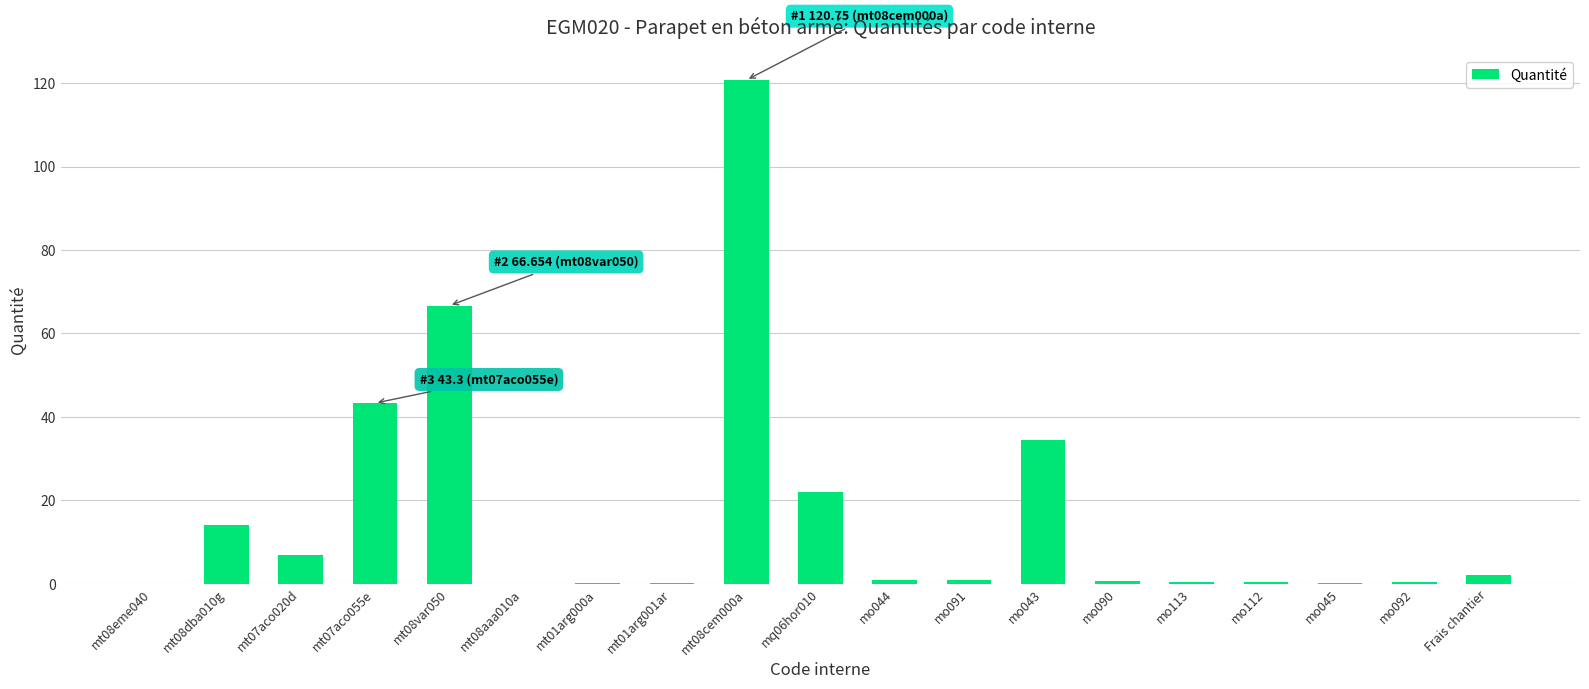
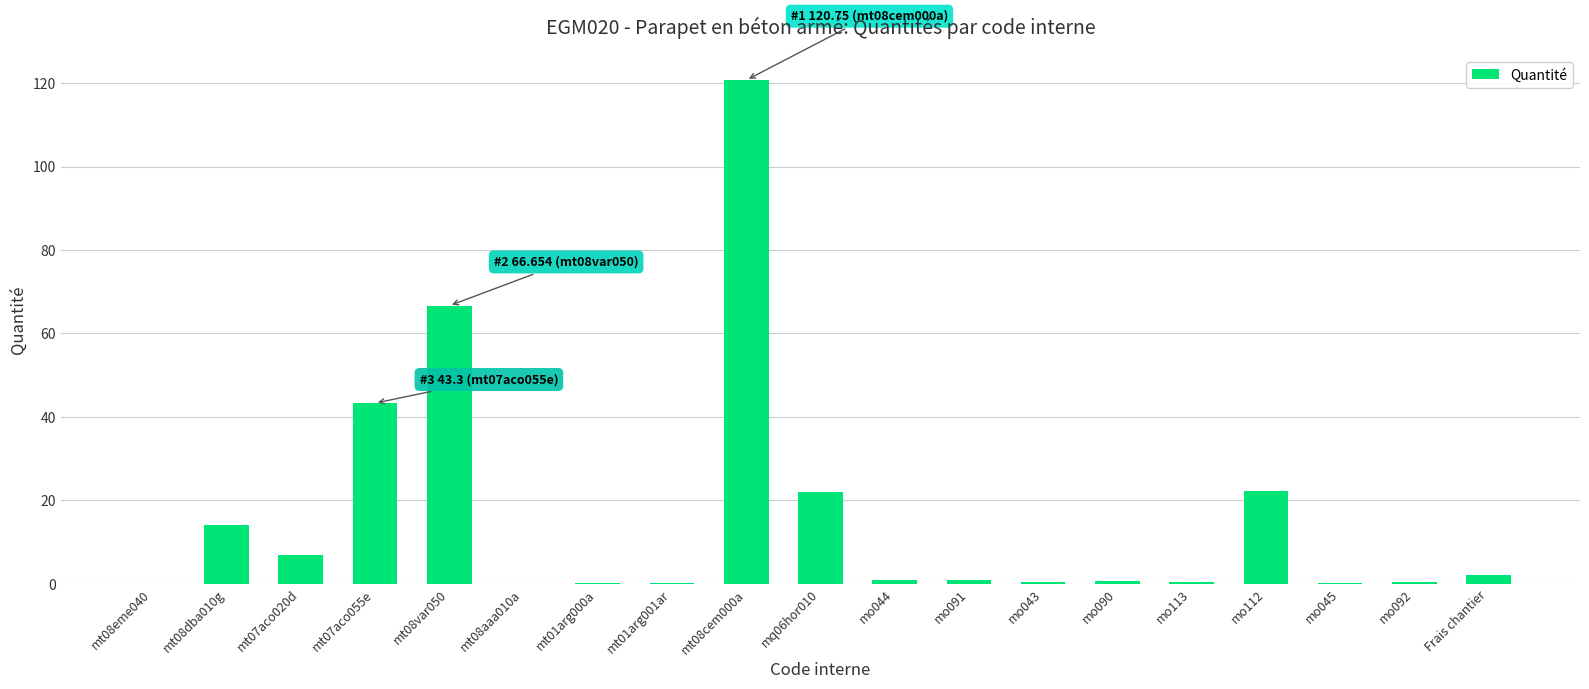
  {
    "mt08dba010g": 14,
    "mt07aco020d": 7,
    "mt07aco055e": 43,
    "mq06hor010": 22,
    "mo044": 1,
    "mo091": 1,
-   "mo043": 34,
+   "mo043": 1,
    "mo090": 1,
-   "mo112": 0,
+   "mo112": 22,
    "Frais chantier": 2
  }
